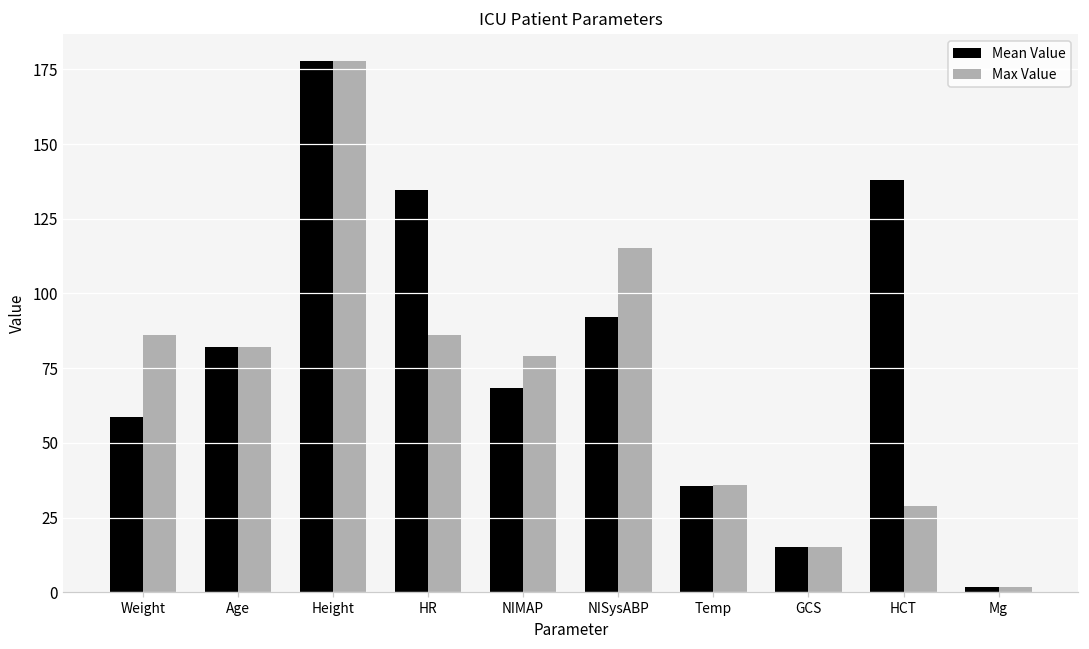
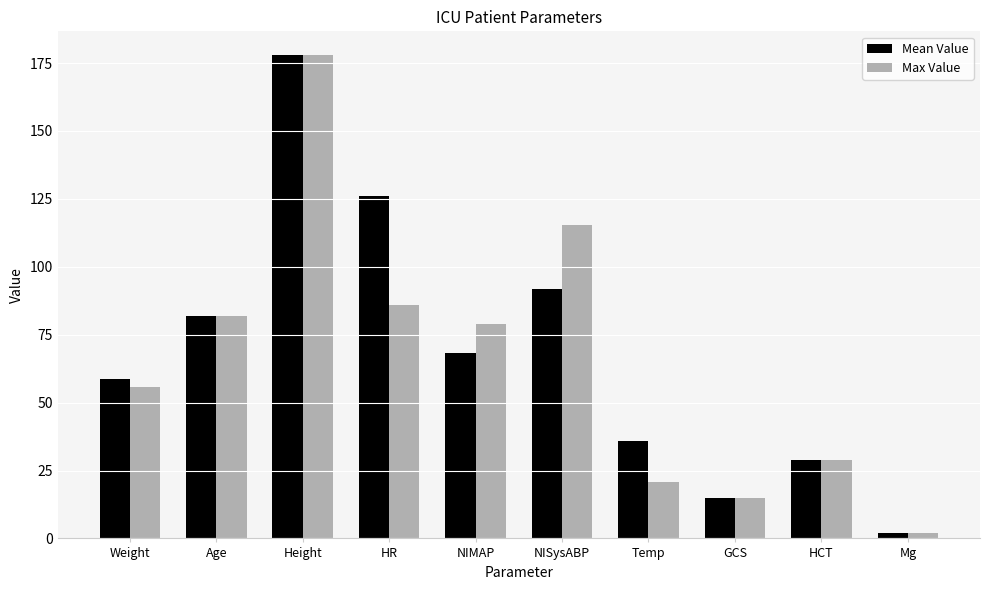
  {
    "Mean Value": {
      "Weight": 59,
      "Age": 82,
      "Height": 178,
-     "HR": 135,
+     "HR": 126,
      "NIMAP": 68,
      "NISysABP": 92,
      "Temp": 36,
      "GCS": 15,
-     "HCT": 138,
+     "HCT": 29,
      "Mg": 2
    },
    "Max Value": {
-     "Weight": 86,
+     "Weight": 56,
      "Age": 82,
      "Height": 178,
      "HR": 86,
      "NIMAP": 79,
      "NISysABP": 115,
-     "Temp": 36,
+     "Temp": 21,
      "GCS": 15,
      "HCT": 29,
      "Mg": 2
    }
  }
